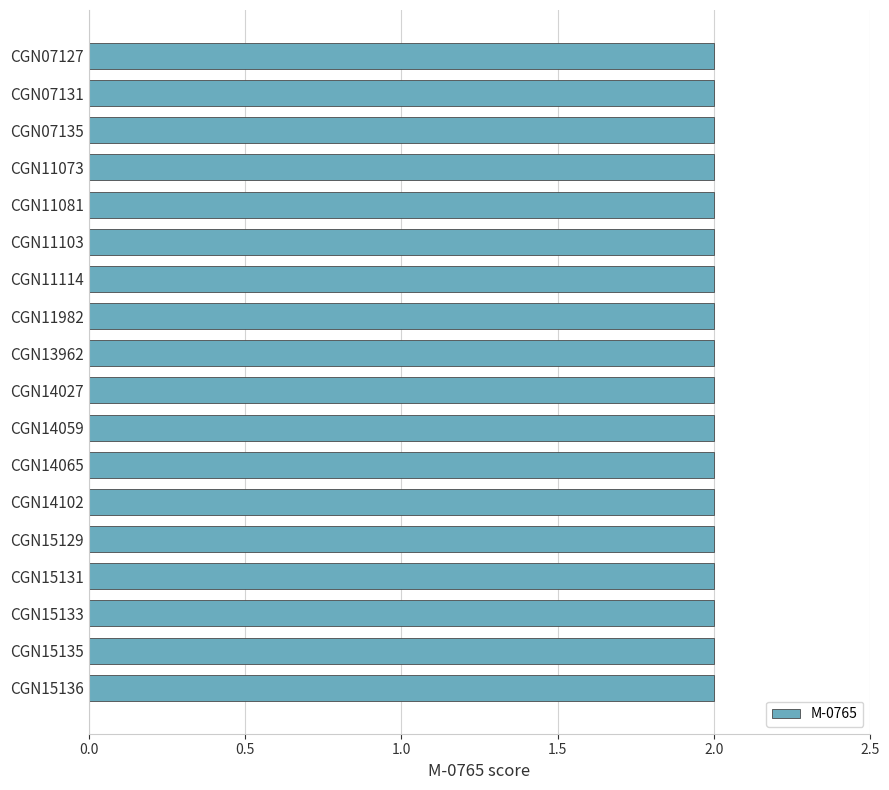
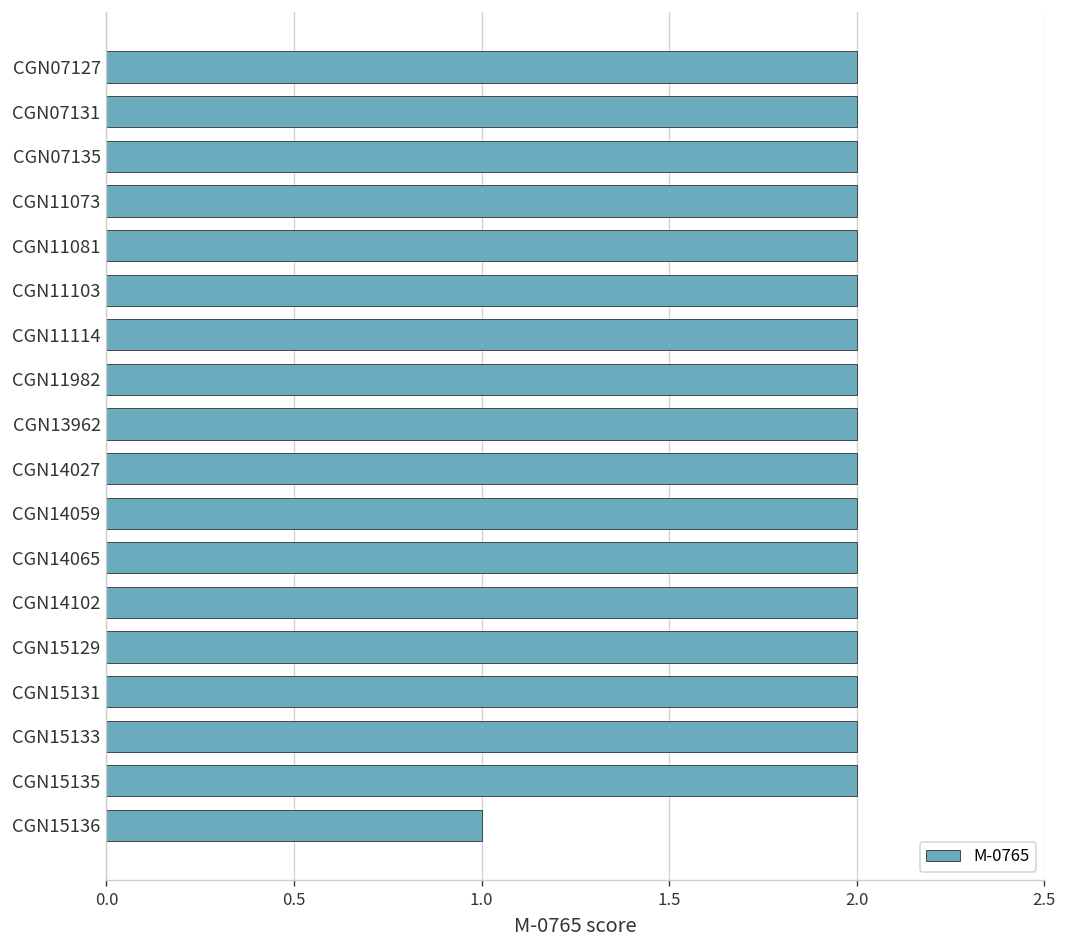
  {
    "CGN07127": 2,
    "CGN07131": 2,
    "CGN07135": 2,
    "CGN11073": 2,
    "CGN11081": 2,
    "CGN11103": 2,
    "CGN11114": 2,
    "CGN11982": 2,
    "CGN13962": 2,
    "CGN14027": 2,
    "CGN14059": 2,
    "CGN14065": 2,
    "CGN14102": 2,
    "CGN15129": 2,
    "CGN15131": 2,
    "CGN15133": 2,
    "CGN15135": 2,
-   "CGN15136": 2
+   "CGN15136": 1
  }
